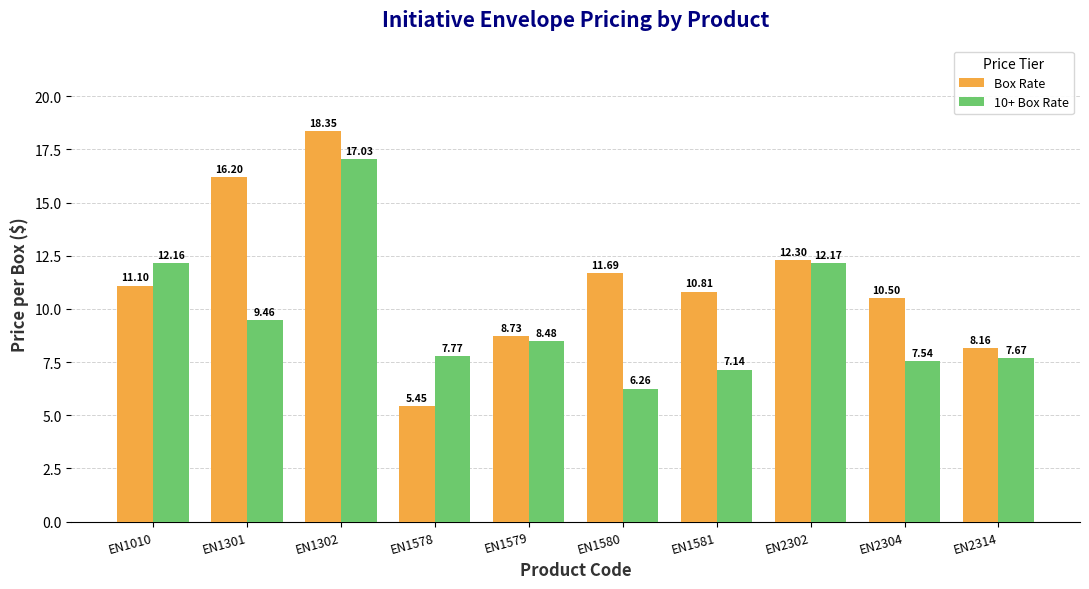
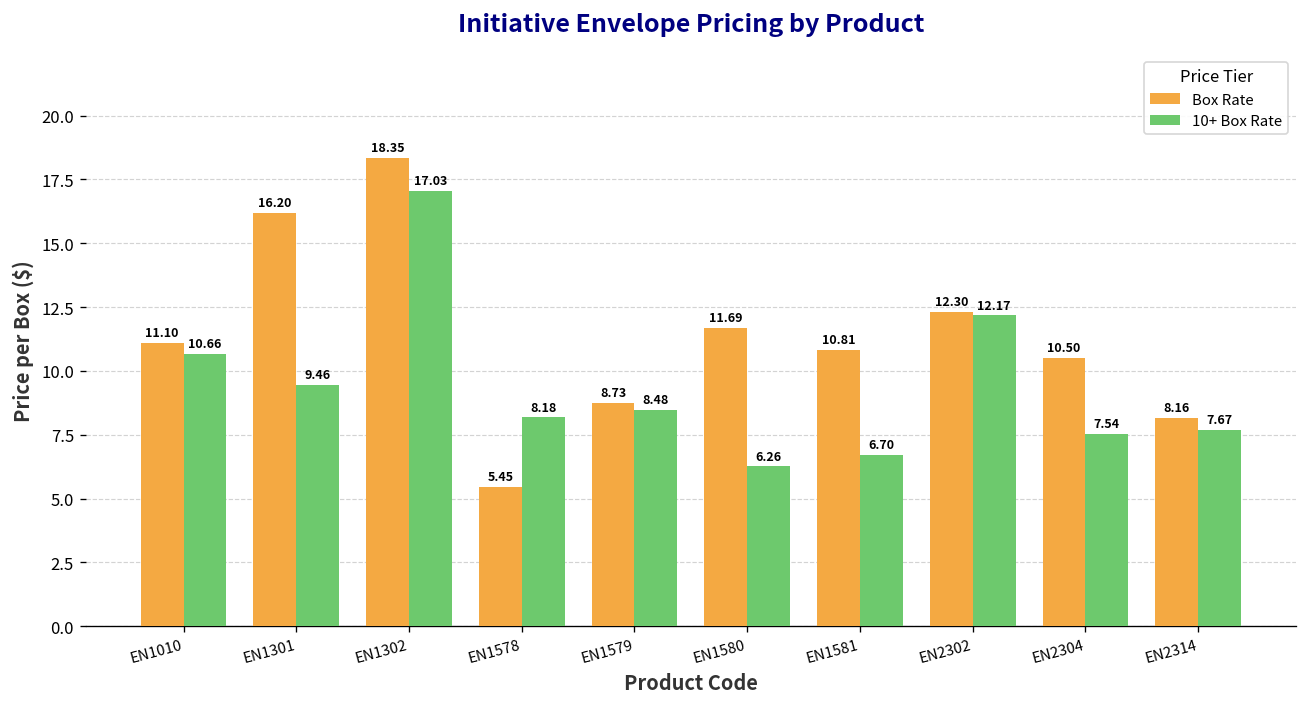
  {
    "Box Rate": {
      "EN1010": 11.10,
      "EN1301": 16.20,
      "EN1302": 18.35,
      "EN1578": 5.45,
      "EN1579": 8.73,
      "EN1580": 11.69,
      "EN1581": 10.81,
      "EN2302": 12.30,
      "EN2304": 10.50,
      "EN2314": 8.16
    },
    "10+ Box Rate": {
-     "EN1010": 12.16,
+     "EN1010": 10.66,
      "EN1301": 9.46,
      "EN1302": 17.03,
-     "EN1578": 7.77,
+     "EN1578": 8.18,
      "EN1579": 8.48,
      "EN1580": 6.26,
-     "EN1581": 7.14,
+     "EN1581": 6.70,
      "EN2302": 12.17,
      "EN2304": 7.54,
      "EN2314": 7.67
    }
  }
